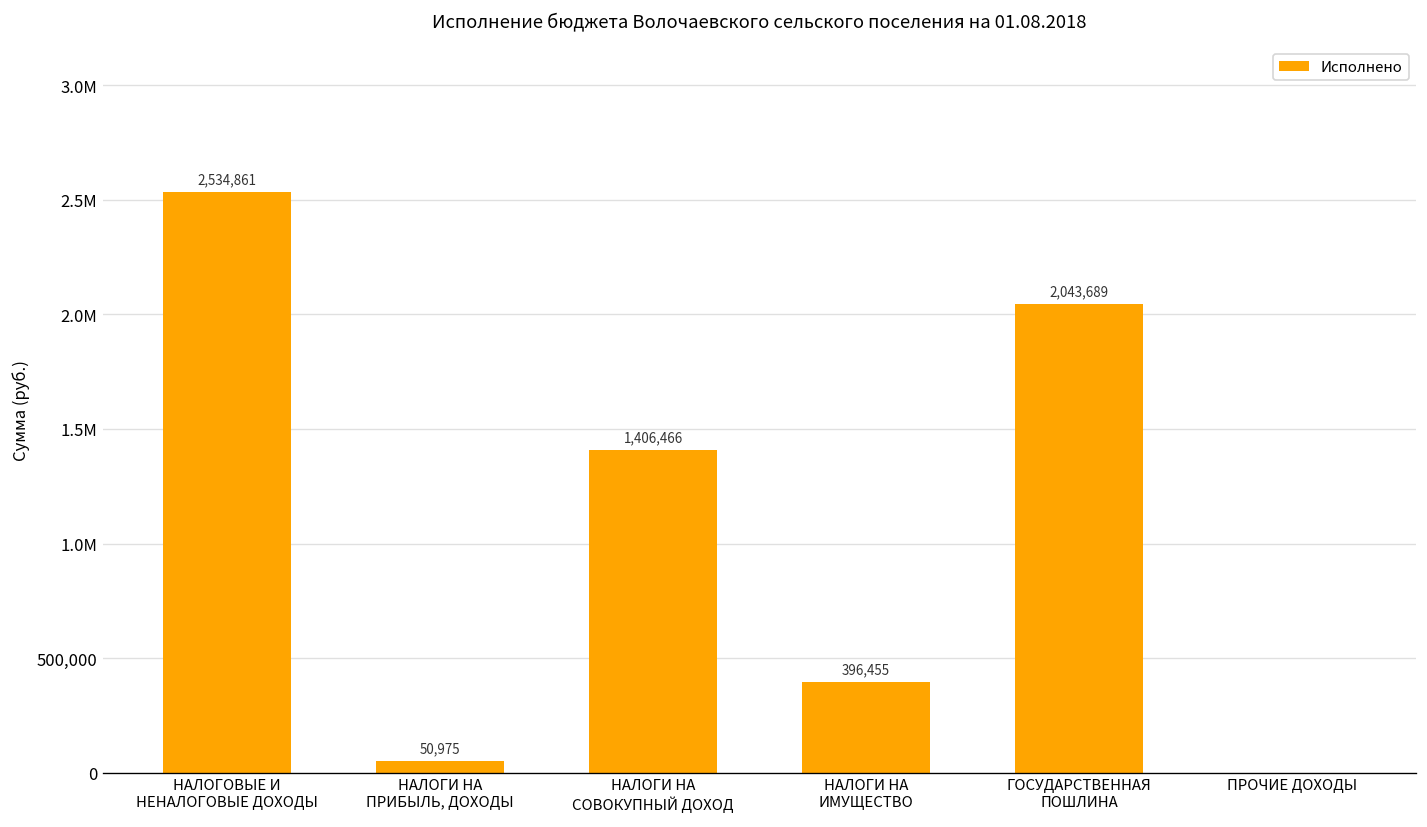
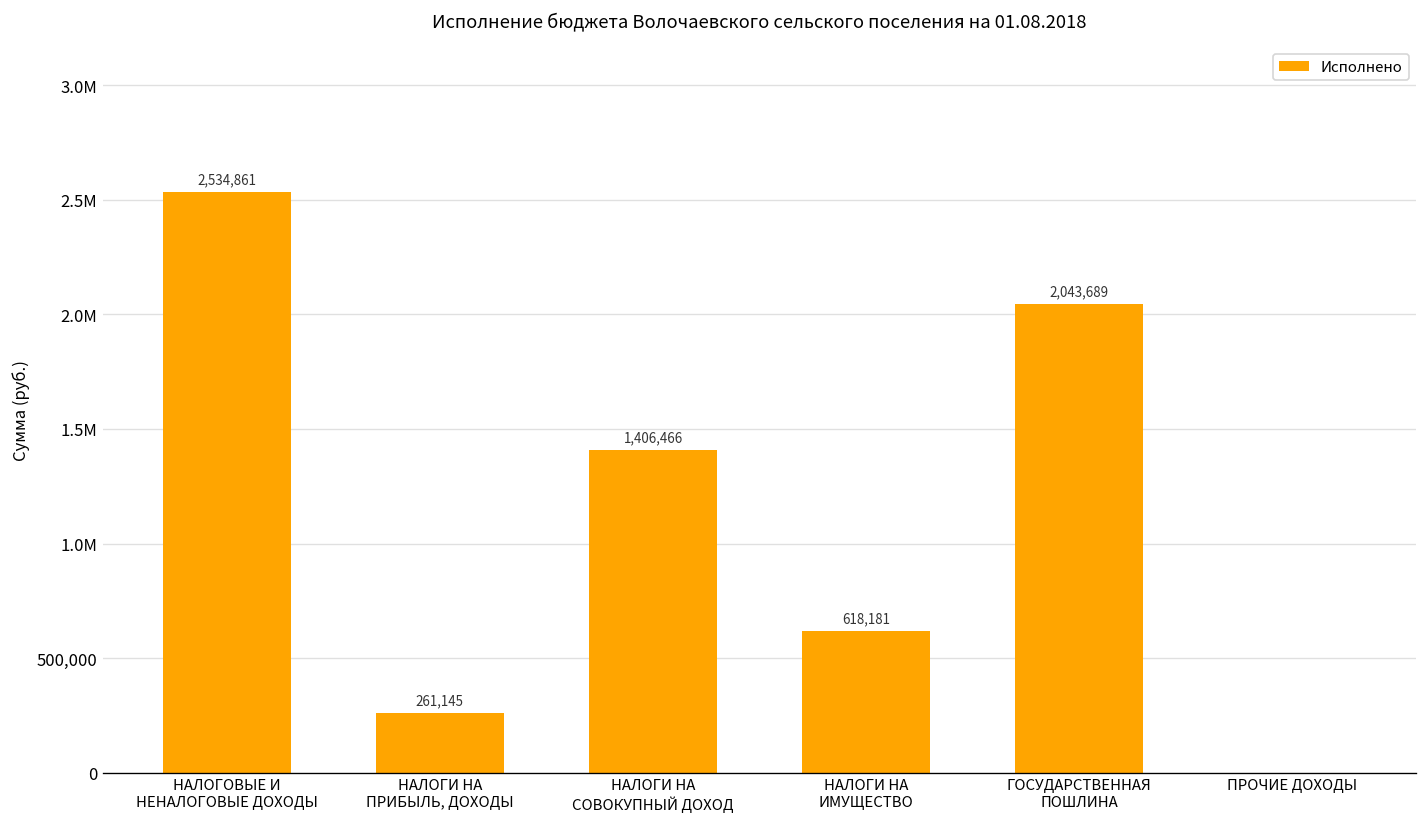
  {
    "НАЛОГОВЫЕ И НЕНАЛОГОВЫЕ ДОХОДЫ": "2,534,861",
-   "НАЛОГИ НА ПРИБЫЛЬ, ДОХОДЫ": "50,975",
+   "НАЛОГИ НА ПРИБЫЛЬ, ДОХОДЫ": "261,145",
    "НАЛОГИ НА СОВОКУПНЫЙ ДОХОД": "1,406,466",
-   "НАЛОГИ НА ИМУЩЕСТВО": "396,455",
+   "НАЛОГИ НА ИМУЩЕСТВО": "618,181",
    "ГОСУДАРСТВЕННАЯ ПОШЛИНА": "2,043,689"
  }
